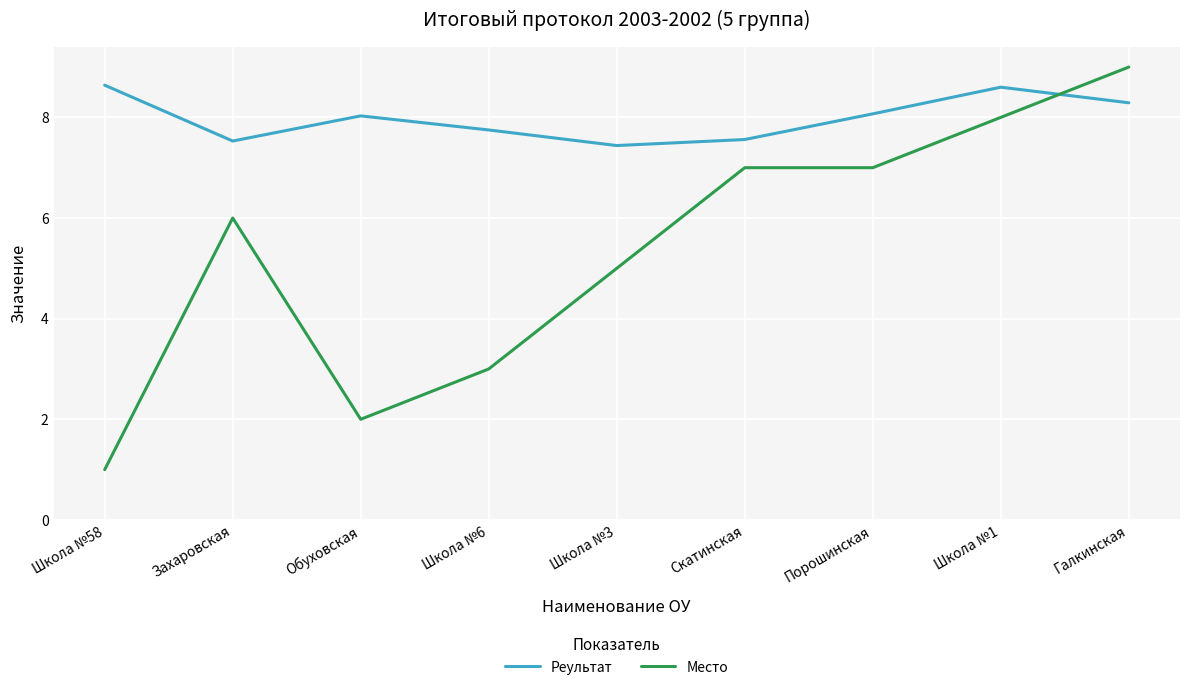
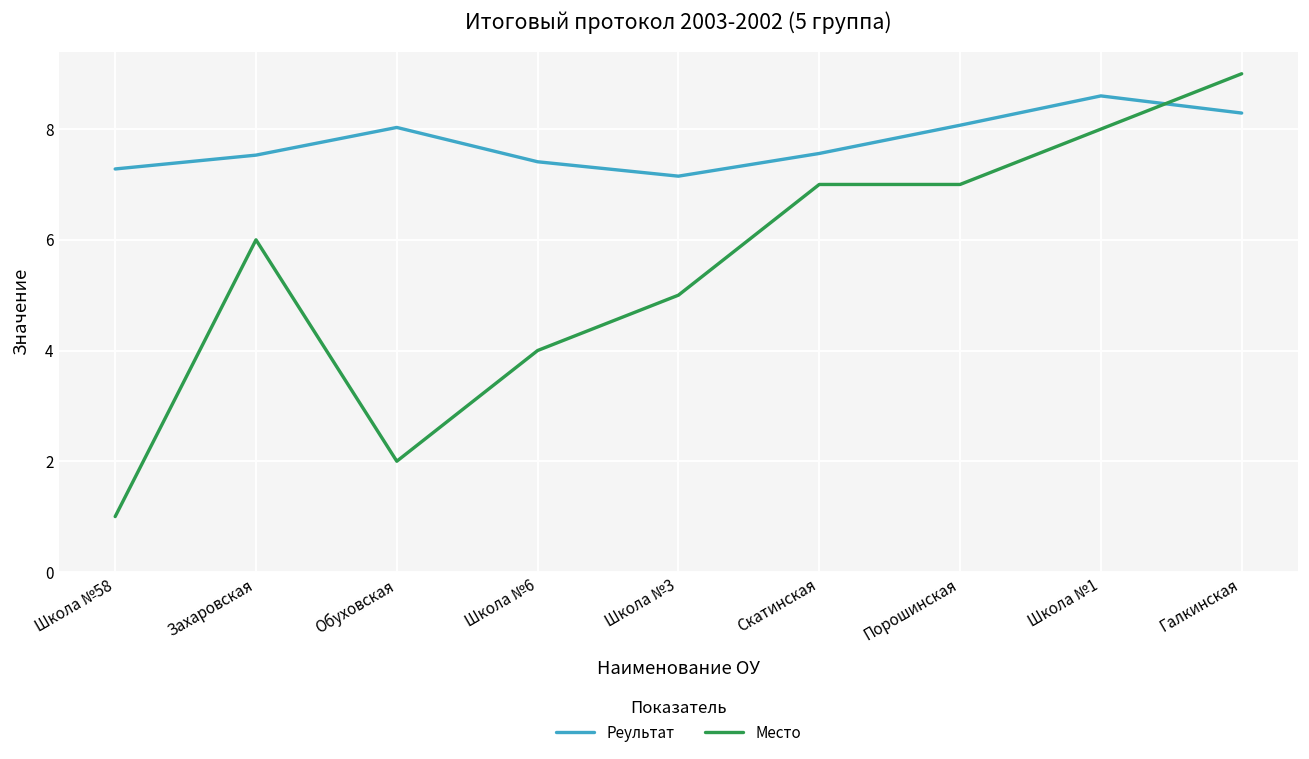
  {
    "Реультат": {
-     "Школа №58": 8.6,
+     "Школа №58": 7.3,
      "Захаровская": 7.5,
      "Обуховская": 8.0,
-     "Школа №6": 7.8,
-     "Школа №3": 7.4,
+     "Школа №6": 7.4,
+     "Школа №3": 7.2,
      "Скатинская": 7.6,
      "Порошинская": 8.1,
      "Школа №1": 8.6,
      "Галкинская": 8.3
    },
    "Место": {
      "Школа №58": 1,
      "Захаровская": 6,
      "Обуховская": 2,
-     "Школа №6": 3,
+     "Школа №6": 4,
      "Школа №3": 5,
      "Скатинская": 7,
      "Порошинская": 7,
      "Школа №1": 8,
      "Галкинская": 9
    }
  }
